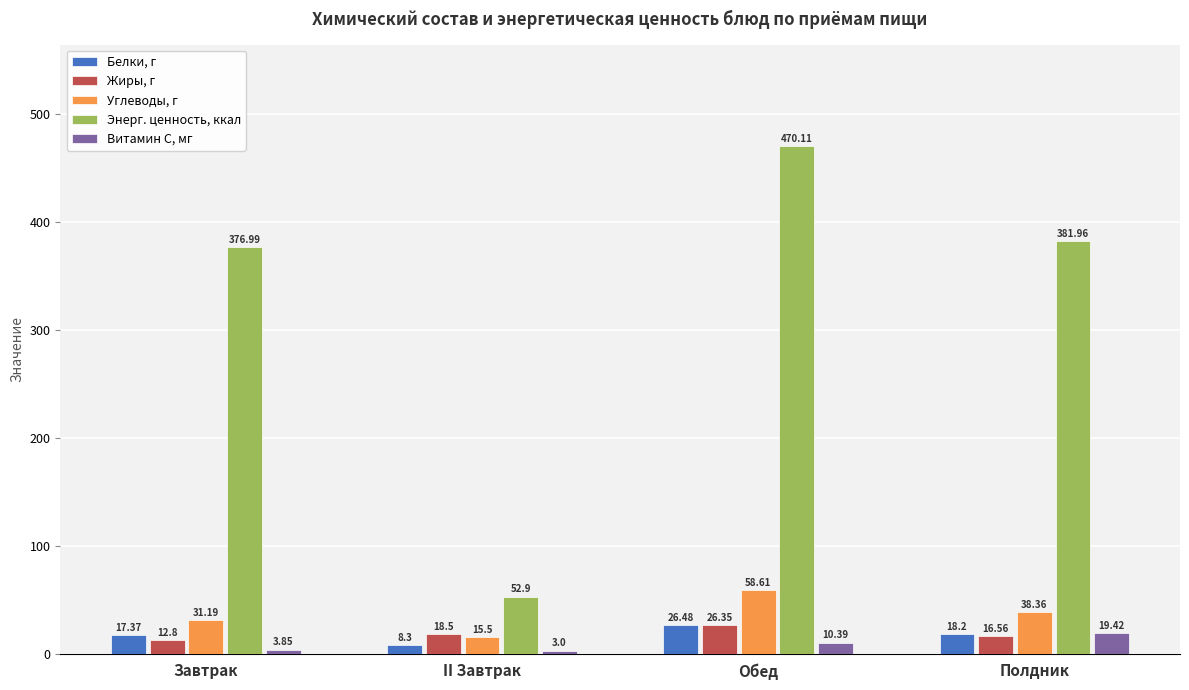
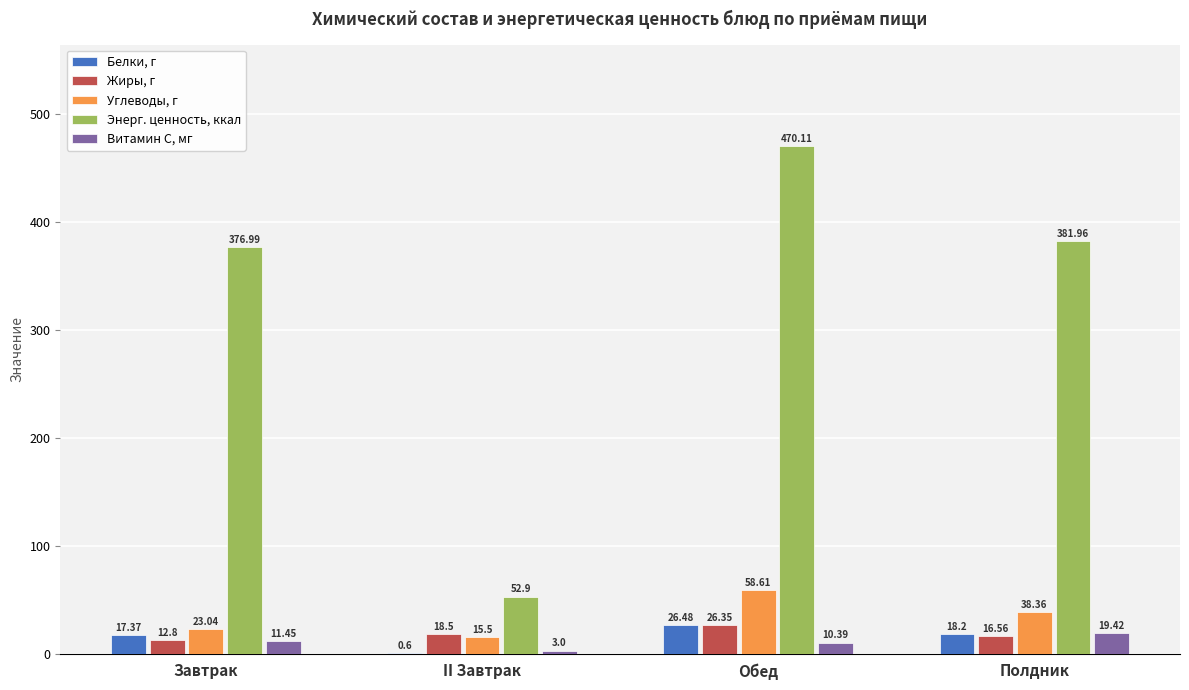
  {
    "Белки, г": {
      "Завтрак": 17.37,
-     "II Завтрак": 8.3,
+     "II Завтрак": 0.6,
      "Обед": 26.48,
      "Полдник": 18.2
    },
    "Жиры, г": {
      "Завтрак": 12.8,
      "II Завтрак": 18.5,
      "Обед": 26.35,
      "Полдник": 16.56
    },
    "Углеводы, г": {
-     "Завтрак": 31.19,
+     "Завтрак": 23.04,
      "II Завтрак": 15.5,
      "Обед": 58.61,
      "Полдник": 38.36
    },
    "Энерг. ценность, ккал": {
      "Завтрак": 376.99,
      "II Завтрак": 52.9,
      "Обед": 470.11,
      "Полдник": 381.96
    },
    "Витамин С, мг": {
-     "Завтрак": 3.85,
+     "Завтрак": 11.45,
      "II Завтрак": 3.0,
      "Обед": 10.39,
      "Полдник": 19.42
    }
  }
